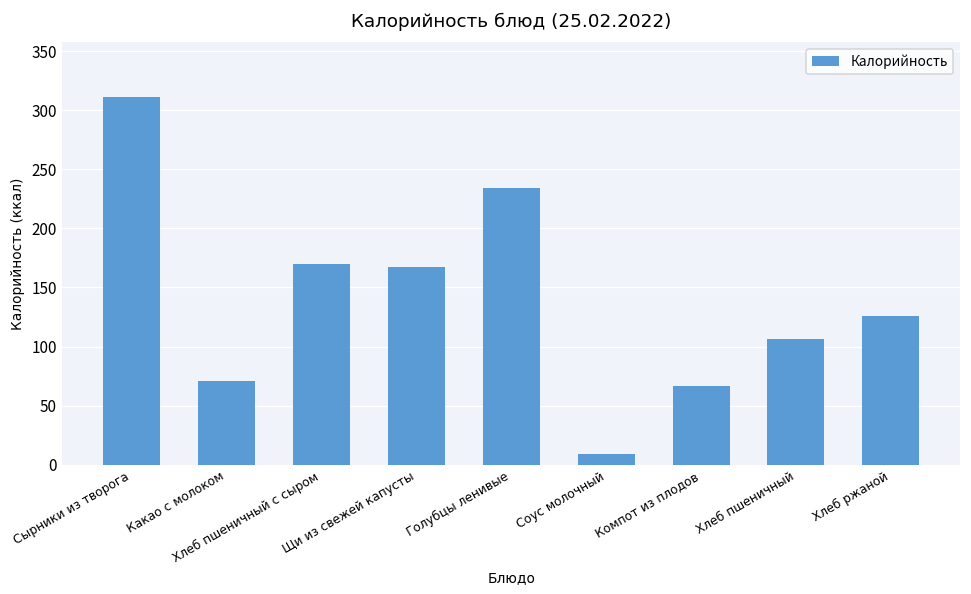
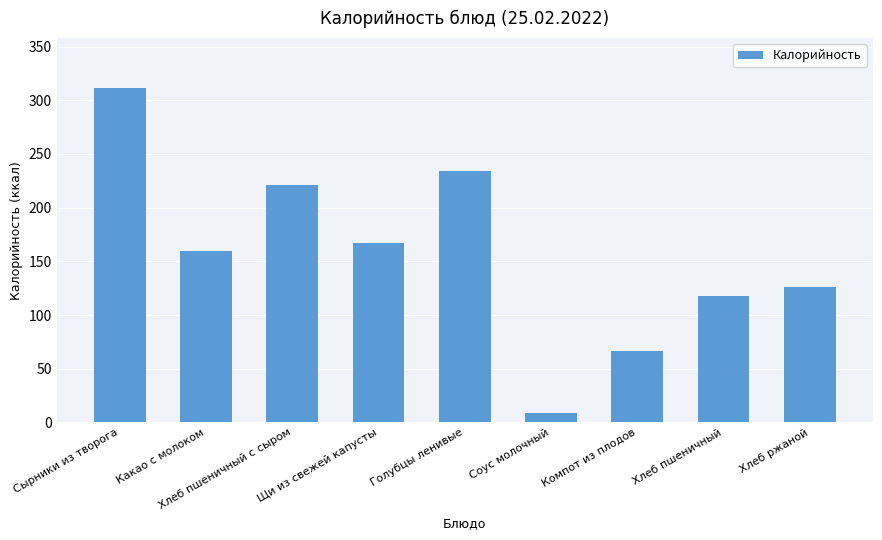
  {
    "Сырники из творога": 311,
-   "Какао с молоком": 71,
-   "Хлеб пшеничный с сыром": 170,
+   "Какао с молоком": 159,
+   "Хлеб пшеничный с сыром": 221,
    "Щи из свежей капусты": 167,
    "Голубцы ленивые": 234,
    "Соус молочный": 9,
    "Компот из плодов": 66,
-   "Хлеб пшеничный": 106,
+   "Хлеб пшеничный": 118,
    "Хлеб ржаной": 126
  }
